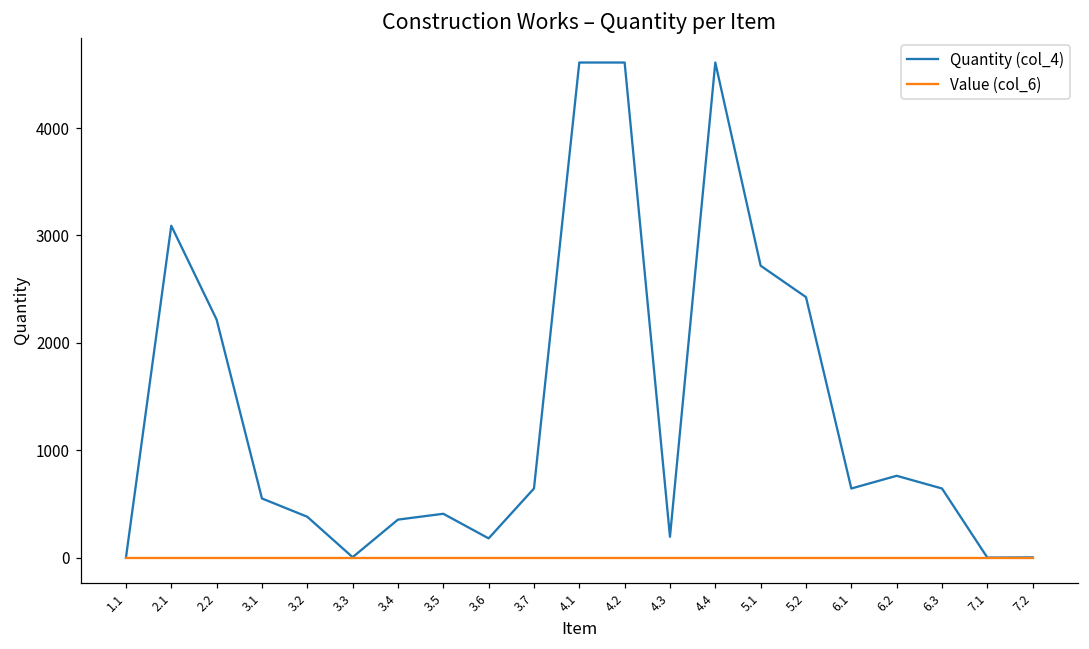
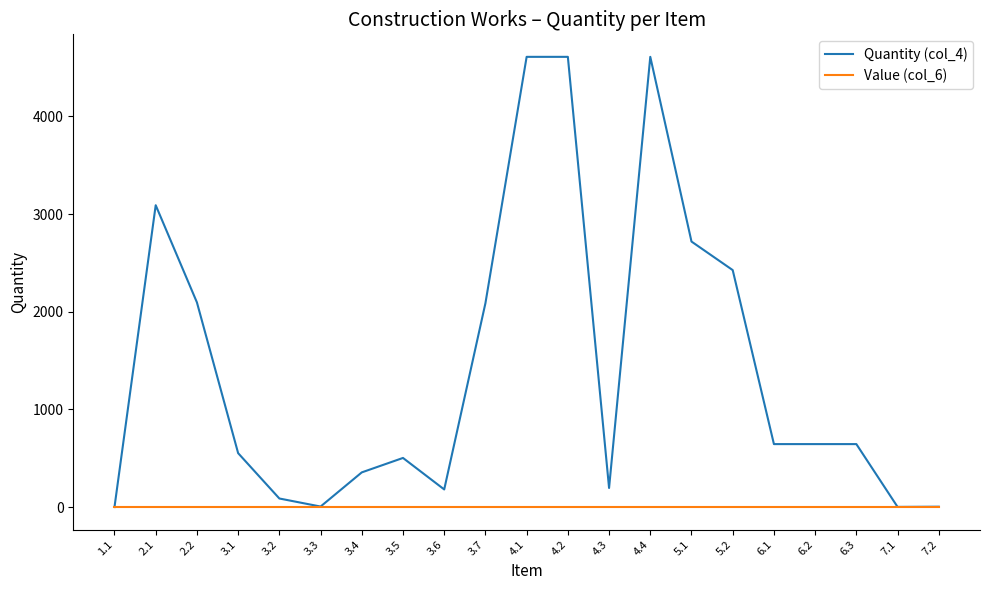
  {
    "Quantity (col_4)": {
      "2.1": 3100,
-     "2.2": 2200,
+     "2.2": 2100,
      "3.1": 600,
-     "3.2": 400,
+     "3.2": 100,
      "3.4": 400,
-     "3.5": 400,
+     "3.5": 500,
      "3.6": 200,
-     "3.7": 600,
+     "3.7": 2100,
      "4.1": 4600,
      "4.2": 4600,
      "4.3": 200,
      "4.4": 4600,
      "5.1": 2700,
      "5.2": 2400,
      "6.1": 600,
-     "6.2": 800,
+     "6.2": 600,
      "6.3": 600
    },
    "Value (col_6)": {
      "2.1": 0,
      "2.2": 0,
      "3.1": 0,
      "3.2": 0,
      "3.4": 0,
      "3.5": 0,
      "3.6": 0,
      "3.7": 0,
      "4.1": 0,
      "4.2": 0,
      "4.3": 0,
      "4.4": 0,
      "5.1": 0,
      "5.2": 0,
      "6.1": 0,
      "6.2": 0,
      "6.3": 0
    }
  }
